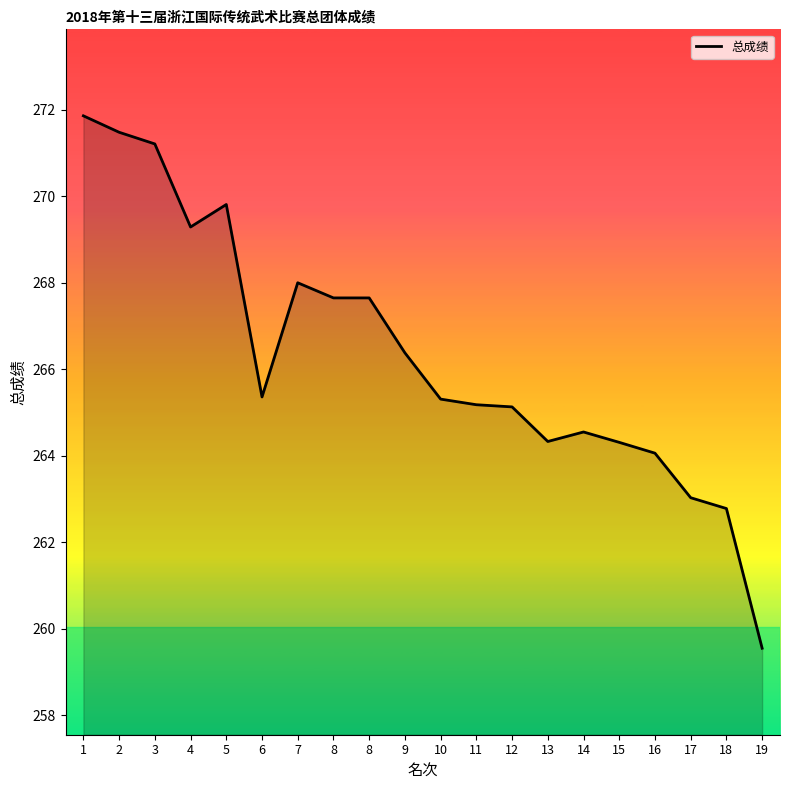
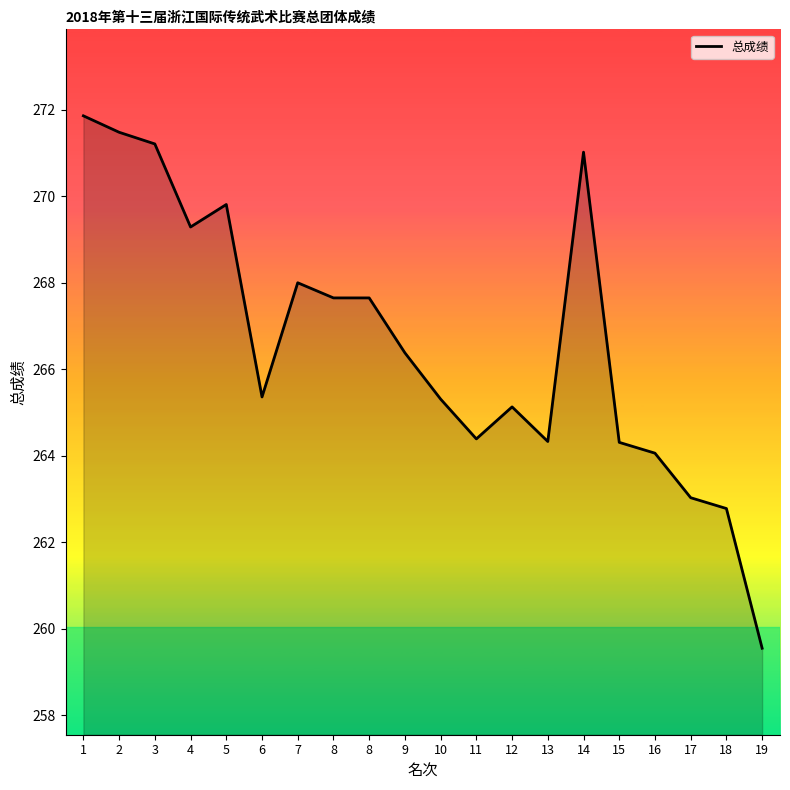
  {
    "1": 271.9,
    "2": 271.5,
    "3": 271.2,
    "4": 269.3,
    "5": 269.8,
    "6": 265.4,
    "7": 268.0,
    "9": 266.4,
    "10": 265.3,
-   "11": 265.2,
+   "11": 264.4,
    "12": 265.1,
    "13": 264.3,
-   "14": 264.6,
+   "14": 271.0,
    "15": 264.3,
    "16": 264.1,
    "17": 263.0,
    "18": 262.8
  }
